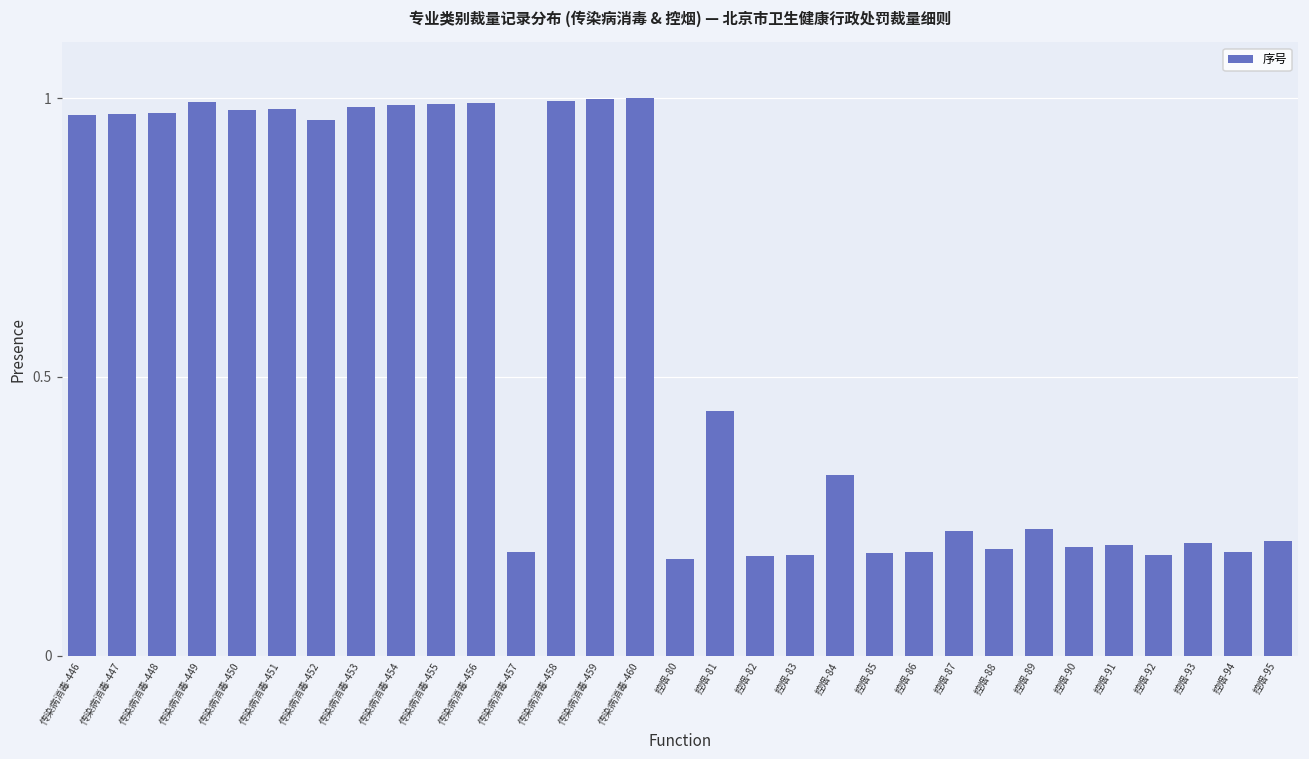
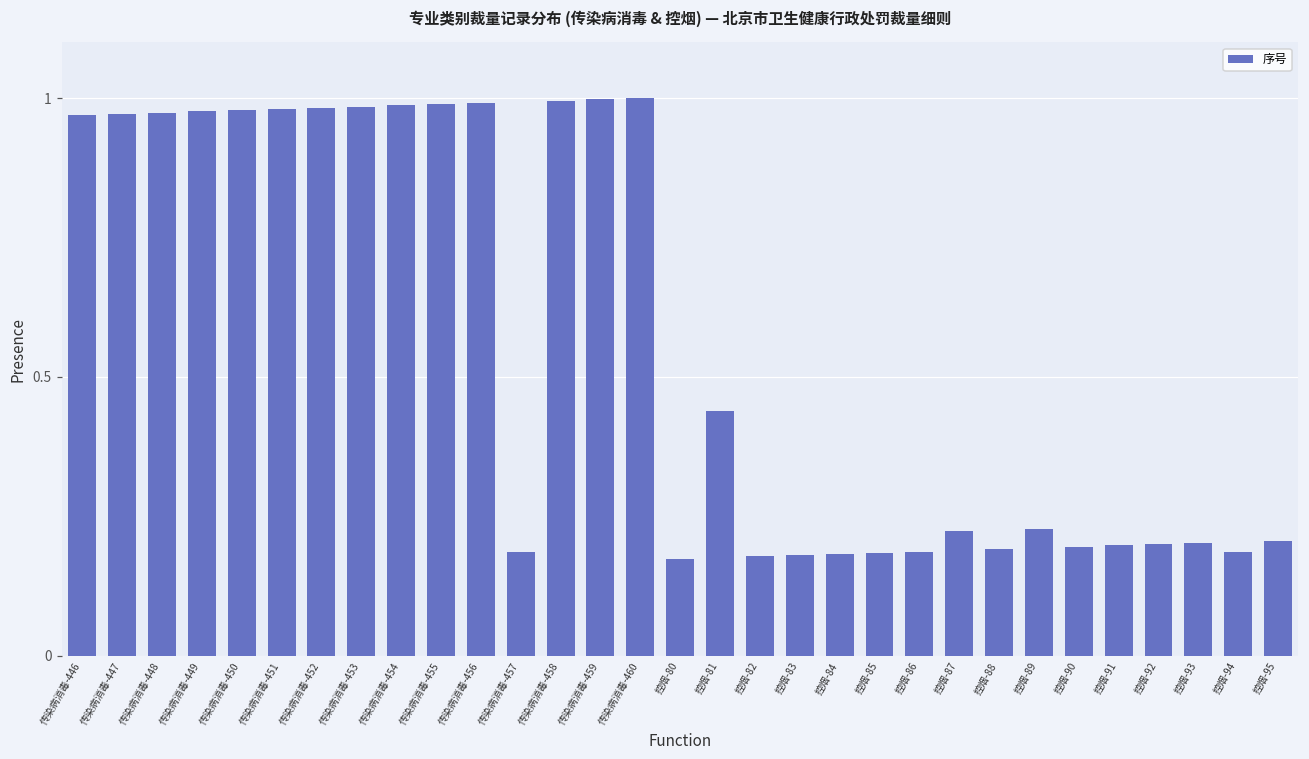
  {
    "传染病消毒-446": 0.97,
    "传染病消毒-447": 0.97,
    "传染病消毒-448": 0.97,
-   "传染病消毒-449": 0.99,
+   "传染病消毒-449": 0.98,
    "传染病消毒-450": 0.98,
    "传染病消毒-451": 0.98,
-   "传染病消毒-452": 0.96,
+   "传染病消毒-452": 0.98,
    "传染病消毒-453": 0.98,
    "传染病消毒-454": 0.99,
    "传染病消毒-455": 0.99,
    "传染病消毒-456": 0.99,
    "传染病消毒-457": 0.19,
    "传染病消毒-458": 1.00,
    "传染病消毒-459": 1.00,
    "传染病消毒-460": 1.00,
    "控烟-80": 0.17,
    "控烟-81": 0.44,
    "控烟-82": 0.18,
    "控烟-83": 0.18,
-   "控烟-84": 0.32,
+   "控烟-84": 0.18,
    "控烟-85": 0.18,
    "控烟-86": 0.19,
    "控烟-87": 0.22,
    "控烟-88": 0.19,
    "控烟-89": 0.23,
    "控烟-90": 0.20,
    "控烟-91": 0.20,
-   "控烟-92": 0.18,
+   "控烟-92": 0.20,
    "控烟-93": 0.20,
    "控烟-94": 0.19,
    "控烟-95": 0.21
  }
